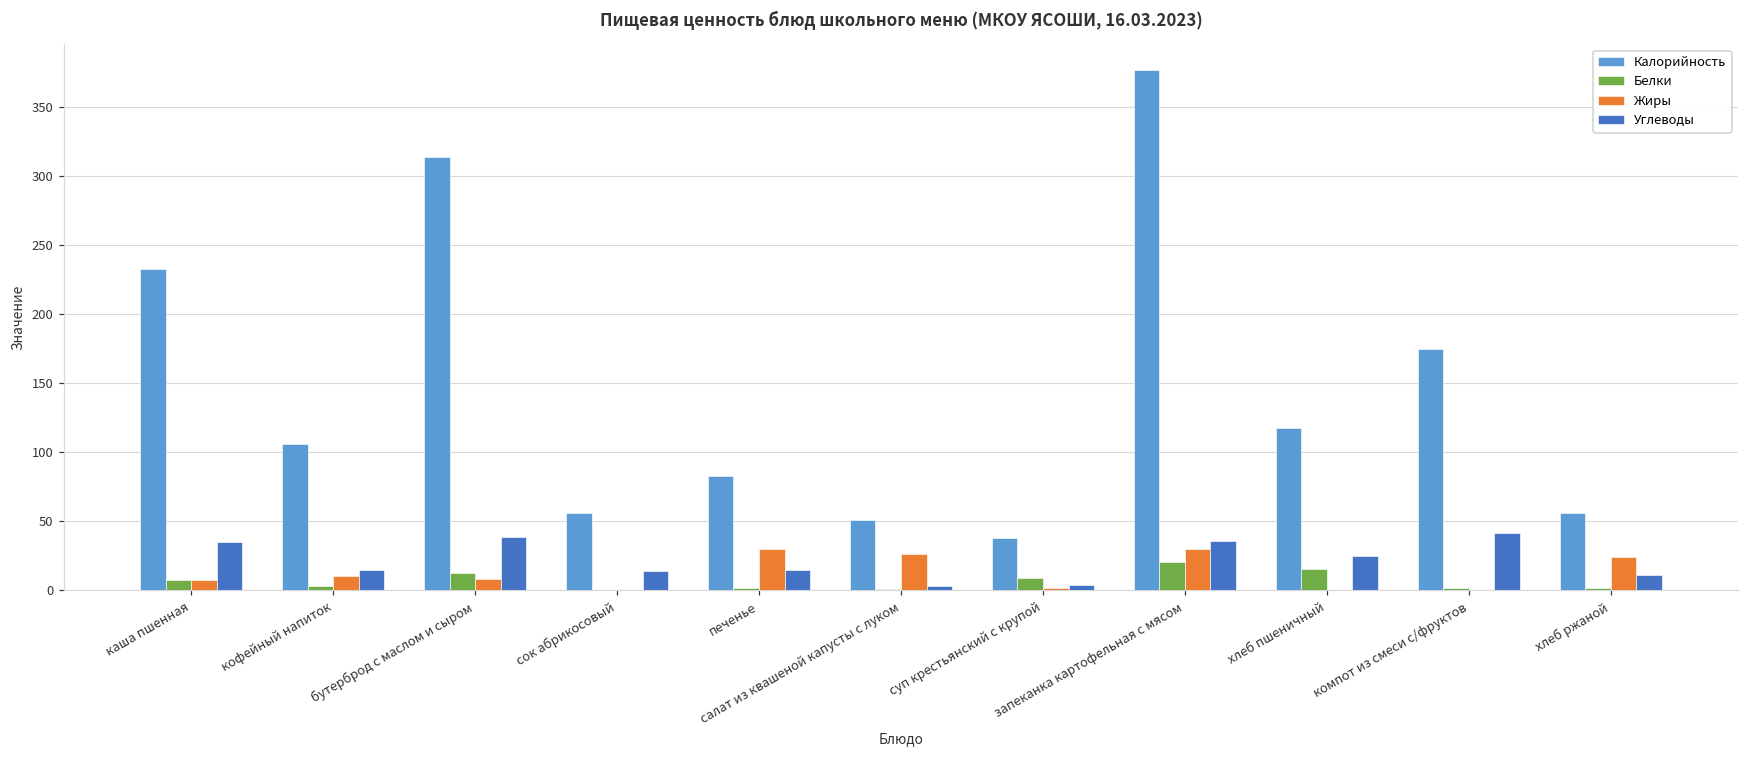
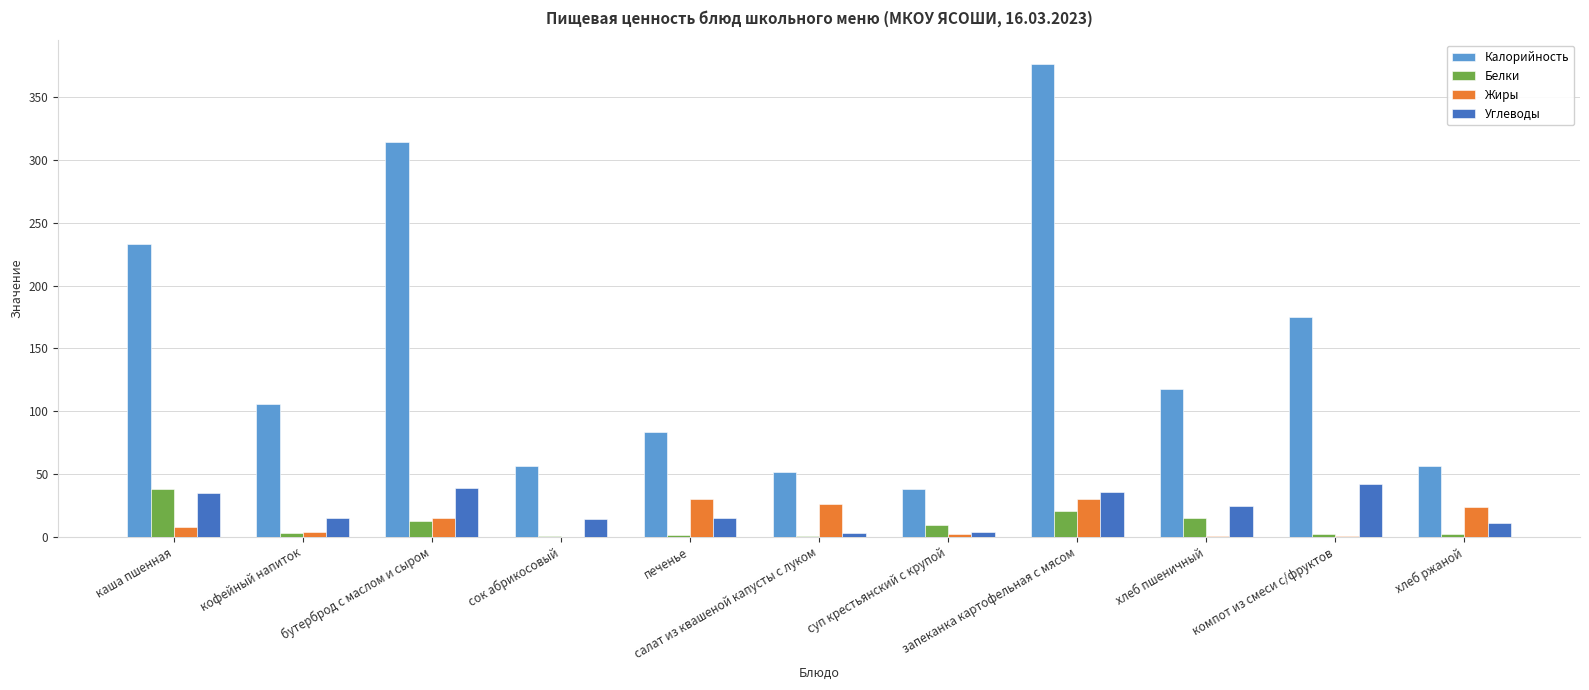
  {
    "Белки": {
-     "каша пшенная": 8,
+     "каша пшенная": 38,
      "кофейный напиток": 3,
      "бутерброд с маслом и сыром": 12,
      "суп крестьянский с крупой": 9,
      "запеканка картофельная с мясом": 20,
      "хлеб пшеничный": 15,
      "хлеб ржаной": 2
    },
    "Жиры": {
      "каша пшенная": 8,
-     "кофейный напиток": 11,
-     "бутерброд с маслом и сыром": 8,
+     "кофейный напиток": 4,
+     "бутерброд с маслом и сыром": 15,
      "сок абрикосовый": 0,
      "печенье": 30,
      "салат из квашеной капусты с луком": 26,
      "суп крестьянский с крупой": 2,
      "запеканка картофельная с мясом": 30,
      "хлеб ржаной": 24
    }
  }
